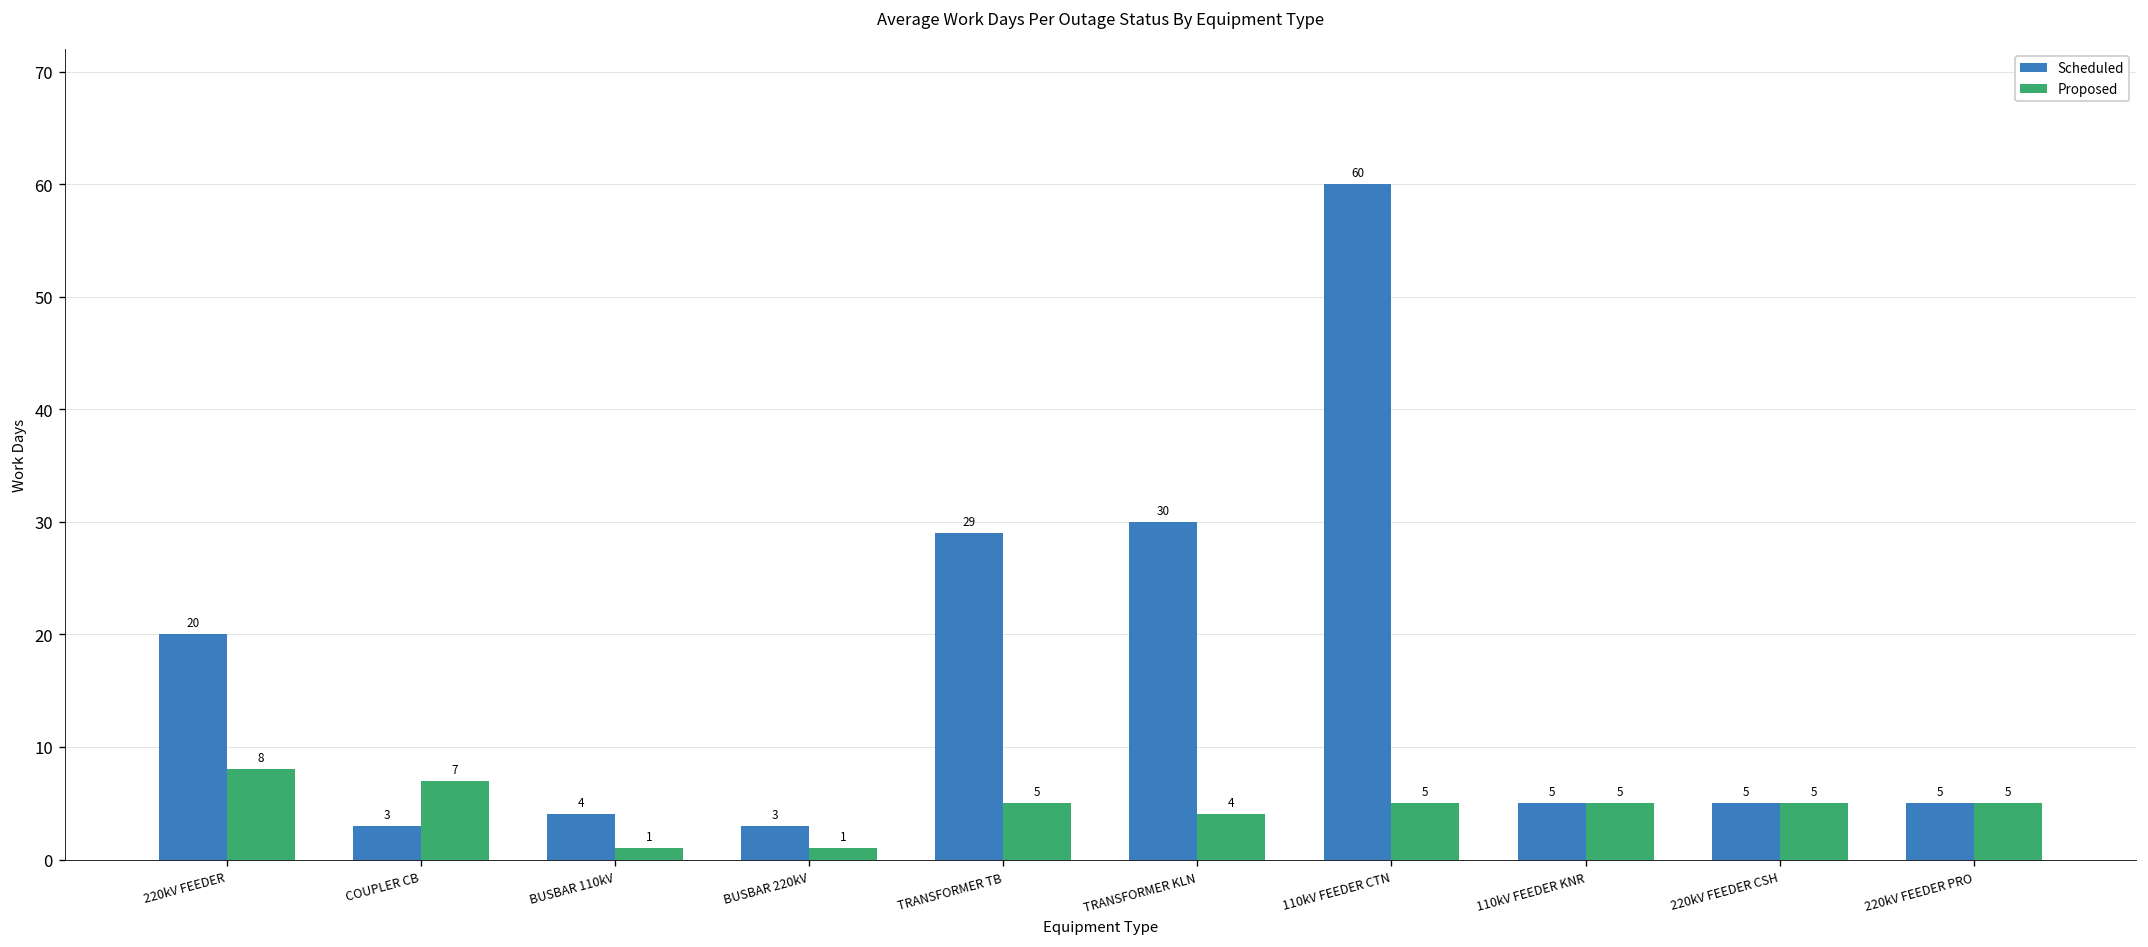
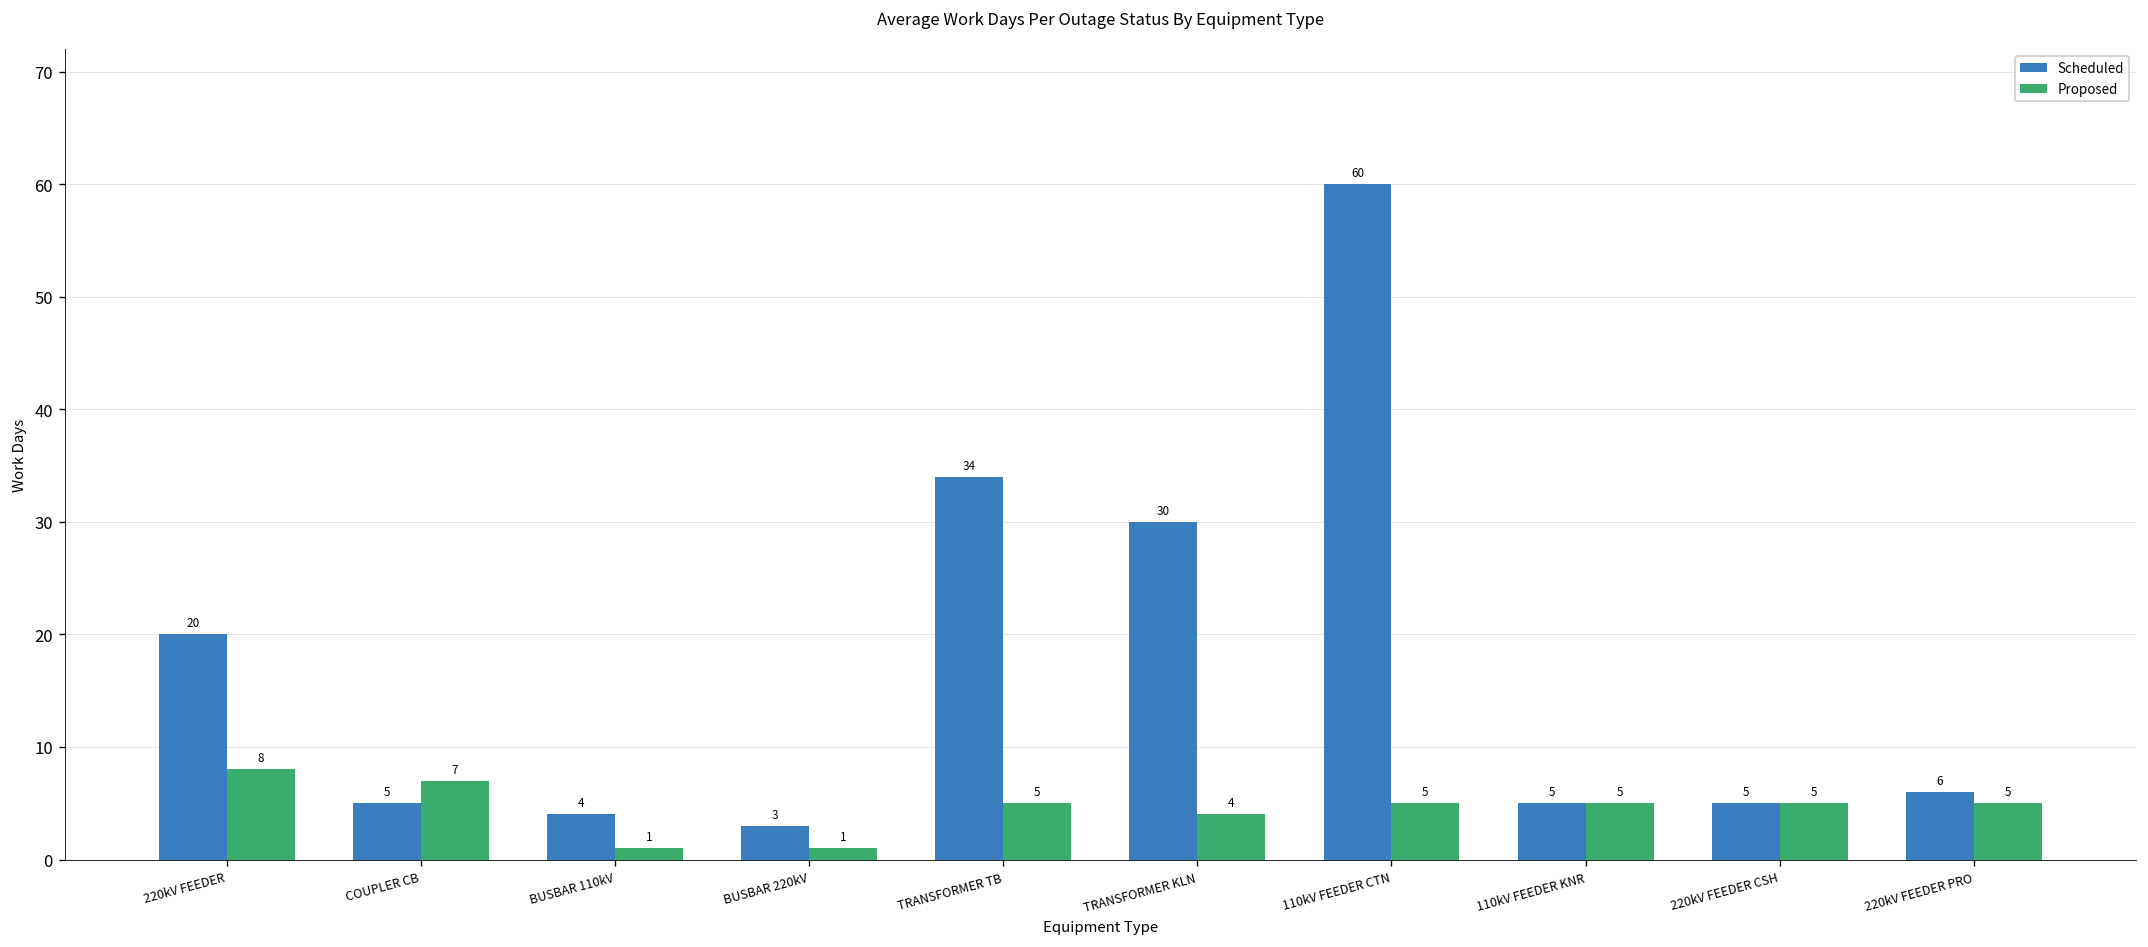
  {
    "Scheduled": {
      "220kV FEEDER": 20,
-     "COUPLER CB": 3,
+     "COUPLER CB": 5,
      "BUSBAR 110kV": 4,
      "BUSBAR 220kV": 3,
-     "TRANSFORMER TB": 29,
+     "TRANSFORMER TB": 34,
      "TRANSFORMER KLN": 30,
      "110kV FEEDER CTN": 60,
      "110kV FEEDER KNR": 5,
      "220kV FEEDER CSH": 5,
-     "220kV FEEDER PRO": 5
+     "220kV FEEDER PRO": 6
    },
    "Proposed": {
      "220kV FEEDER": 8,
      "COUPLER CB": 7,
      "BUSBAR 110kV": 1,
      "BUSBAR 220kV": 1,
      "TRANSFORMER TB": 5,
      "TRANSFORMER KLN": 4,
      "110kV FEEDER CTN": 5,
      "110kV FEEDER KNR": 5,
      "220kV FEEDER CSH": 5,
      "220kV FEEDER PRO": 5
    }
  }
